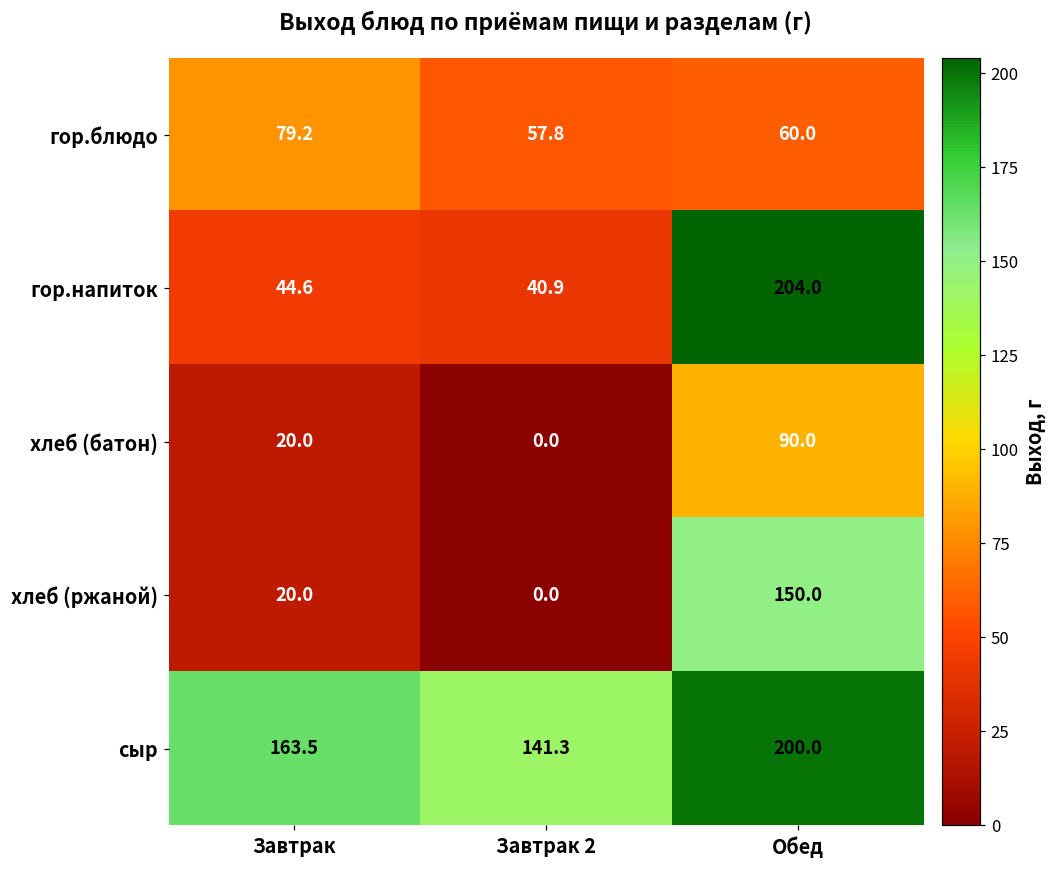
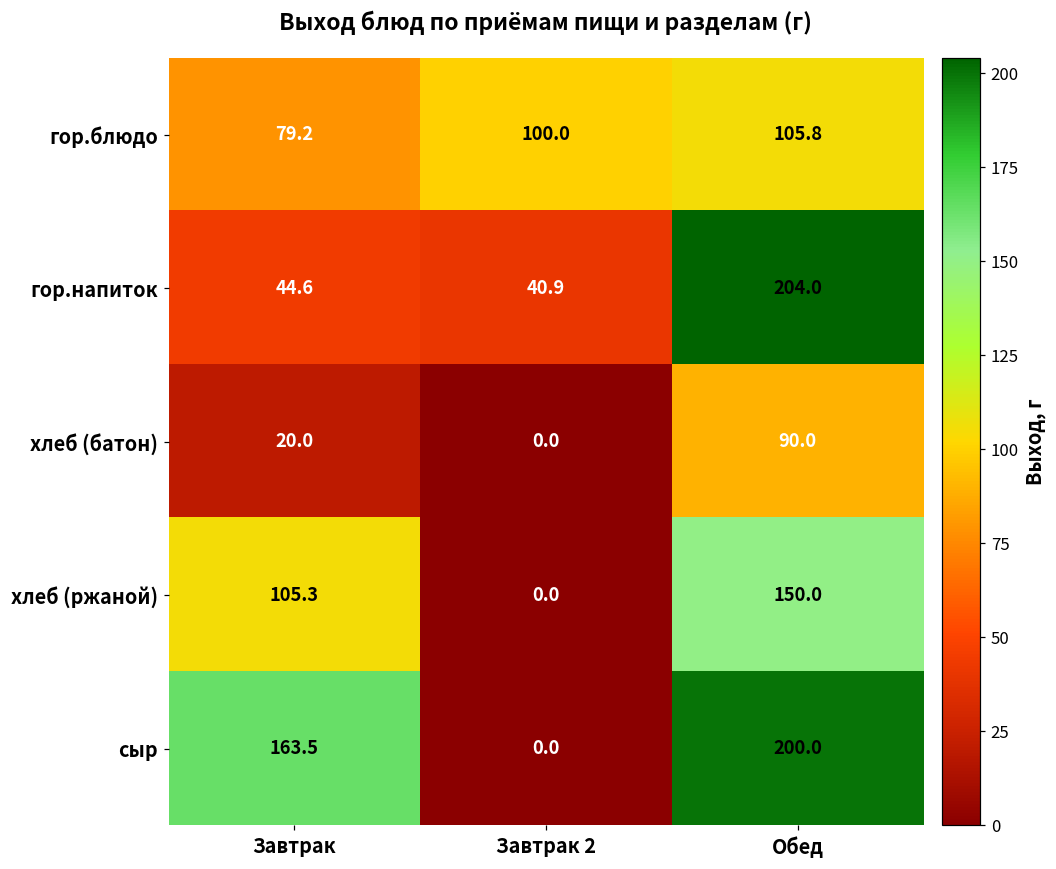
  {
    "гор.блюдо": {
      "Завтрак": 79.2,
-     "Завтрак 2": 57.8,
-     "Обед": 60.0
+     "Завтрак 2": 100.0,
+     "Обед": 105.8
    },
    "гор.напиток": {
      "Завтрак": 44.6,
      "Завтрак 2": 40.9,
      "Обед": 204.0
    },
    "хлеб (батон)": {
      "Завтрак": 20.0,
      "Завтрак 2": 0.0,
      "Обед": 90.0
    },
    "хлеб (ржаной)": {
-     "Завтрак": 20.0,
+     "Завтрак": 105.3,
      "Завтрак 2": 0.0,
      "Обед": 150.0
    },
    "сыр": {
      "Завтрак": 163.5,
-     "Завтрак 2": 141.3,
+     "Завтрак 2": 0.0,
      "Обед": 200.0
    }
  }
